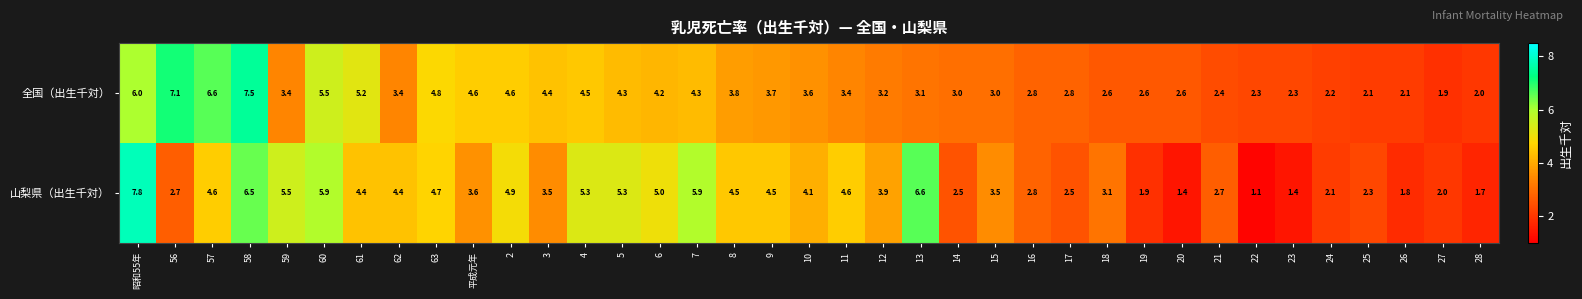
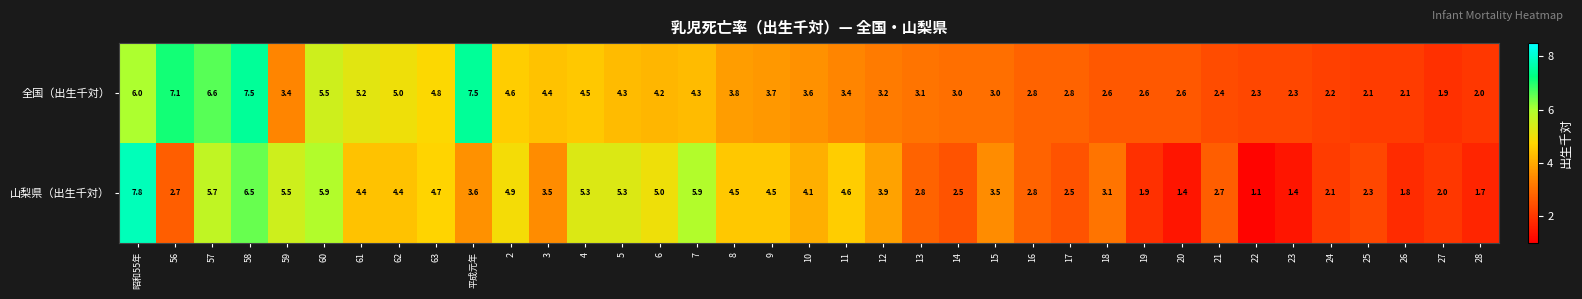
  {
    "全国（出生千対）": {
      "昭和55年": 6.0,
      "56": 7.1,
      "57": 6.6,
      "58": 7.5,
      "59": 3.4,
      "60": 5.5,
      "61": 5.2,
-     "62": 3.4,
+     "62": 5.0,
      "63": 4.8,
-     "平成元年": 4.6,
+     "平成元年": 7.5,
      "2": 4.6,
      "3": 4.4,
      "4": 4.5,
      "5": 4.3,
      "6": 4.2,
      "7": 4.3,
      "8": 3.8,
      "9": 3.7,
      "10": 3.6,
      "11": 3.4,
      "12": 3.2,
      "13": 3.1,
      "14": 3.0,
      "15": 3.0,
      "16": 2.8,
      "17": 2.8,
      "18": 2.6,
      "19": 2.6,
      "20": 2.6,
      "21": 2.4,
      "22": 2.3,
      "23": 2.3,
      "24": 2.2,
      "25": 2.1,
      "26": 2.1,
      "27": 1.9,
      "28": 2.0
    },
    "山梨県（出生千対）": {
      "昭和55年": 7.8,
      "56": 2.7,
-     "57": 4.6,
+     "57": 5.7,
      "58": 6.5,
      "59": 5.5,
      "60": 5.9,
      "61": 4.4,
      "62": 4.4,
      "63": 4.7,
      "平成元年": 3.6,
      "2": 4.9,
      "3": 3.5,
      "4": 5.3,
      "5": 5.3,
      "6": 5.0,
      "7": 5.9,
      "8": 4.5,
      "9": 4.5,
      "10": 4.1,
      "11": 4.6,
      "12": 3.9,
-     "13": 6.6,
+     "13": 2.8,
      "14": 2.5,
      "15": 3.5,
      "16": 2.8,
      "17": 2.5,
      "18": 3.1,
      "19": 1.9,
      "20": 1.4,
      "21": 2.7,
      "22": 1.1,
      "23": 1.4,
      "24": 2.1,
      "25": 2.3,
      "26": 1.8,
      "27": 2.0,
      "28": 1.7
    }
  }
